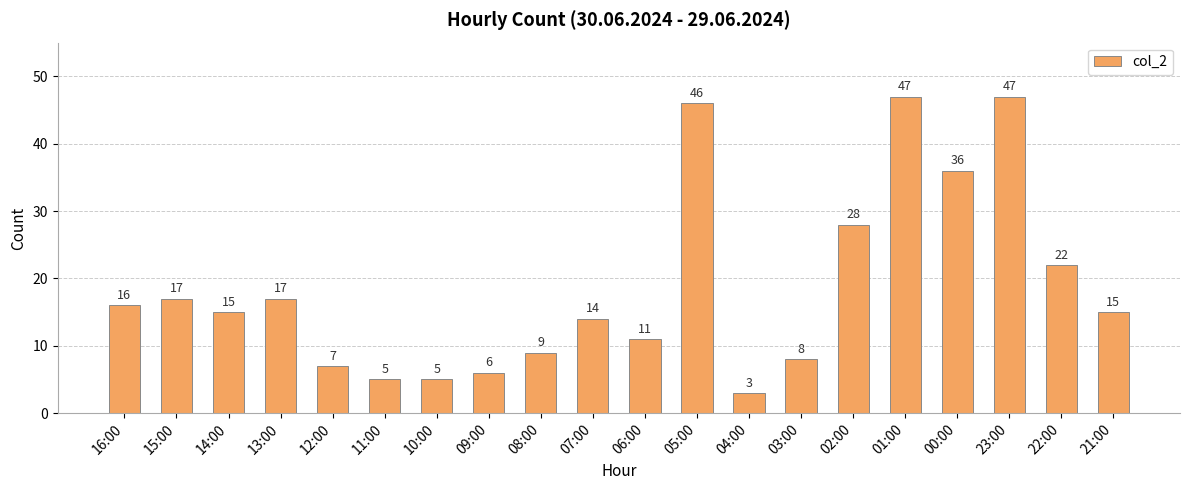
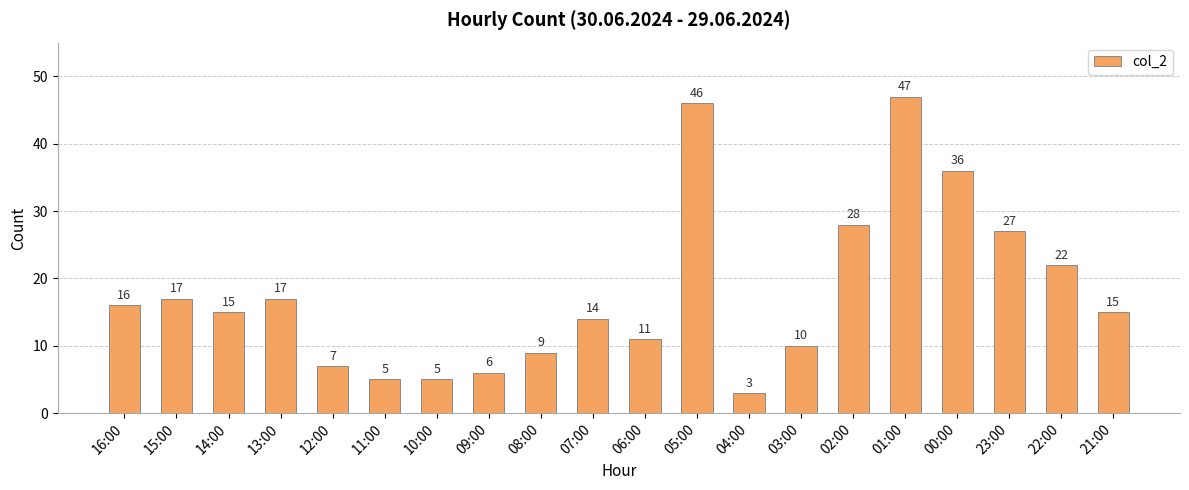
  {
    "16:00": 16,
    "15:00": 17,
    "14:00": 15,
    "13:00": 17,
    "12:00": 7,
    "11:00": 5,
    "10:00": 5,
    "09:00": 6,
    "08:00": 9,
    "07:00": 14,
    "06:00": 11,
    "05:00": 46,
    "04:00": 3,
-   "03:00": 8,
+   "03:00": 10,
    "02:00": 28,
    "01:00": 47,
    "00:00": 36,
-   "23:00": 47,
+   "23:00": 27,
    "22:00": 22,
    "21:00": 15
  }
